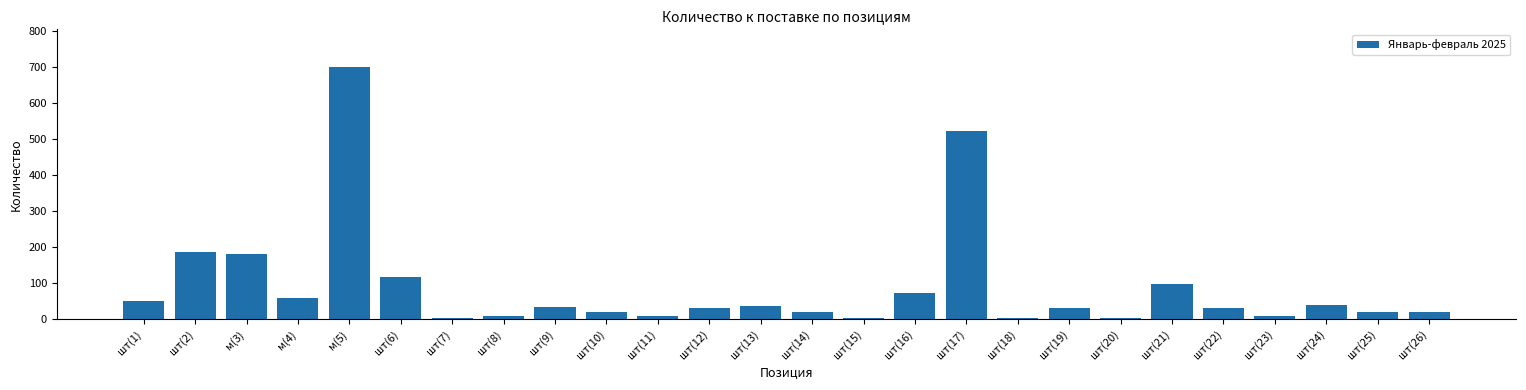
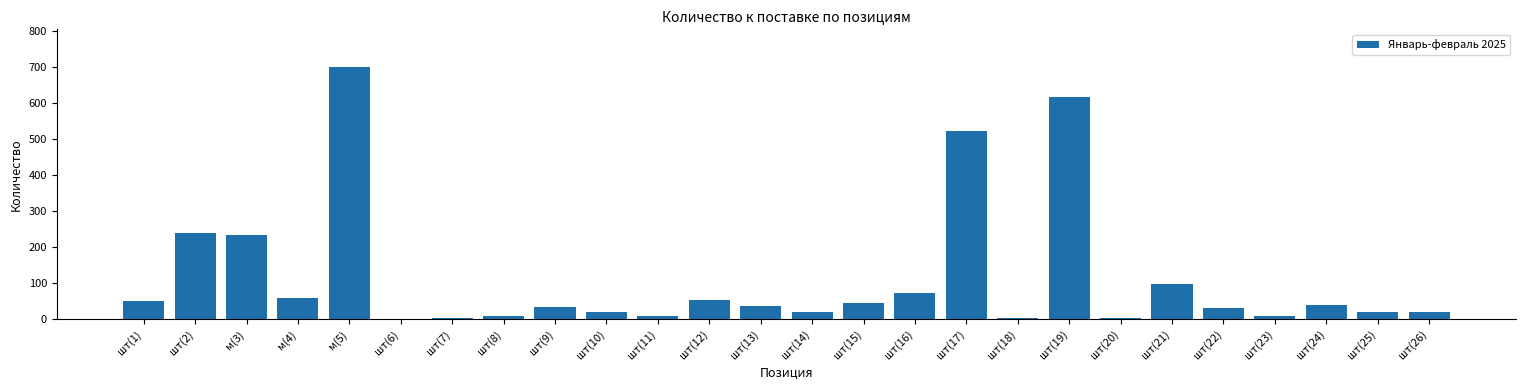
  {
    "шт(1)": 50,
-   "шт(2)": 190,
-   "м(3)": 180,
+   "шт(2)": 240,
+   "м(3)": 240,
    "м(4)": 60,
    "м(5)": 700,
-   "шт(6)": 120,
+   "шт(6)": 0,
    "шт(8)": 10,
    "шт(9)": 30,
    "шт(10)": 20,
    "шт(11)": 10,
-   "шт(12)": 30,
+   "шт(12)": 50,
    "шт(13)": 40,
    "шт(14)": 20,
-   "шт(15)": 0,
+   "шт(15)": 50,
    "шт(16)": 70,
    "шт(17)": 520,
-   "шт(19)": 30,
+   "шт(19)": 620,
    "шт(21)": 100,
    "шт(22)": 30,
    "шт(23)": 10,
    "шт(24)": 40,
    "шт(25)": 20,
    "шт(26)": 20
  }
